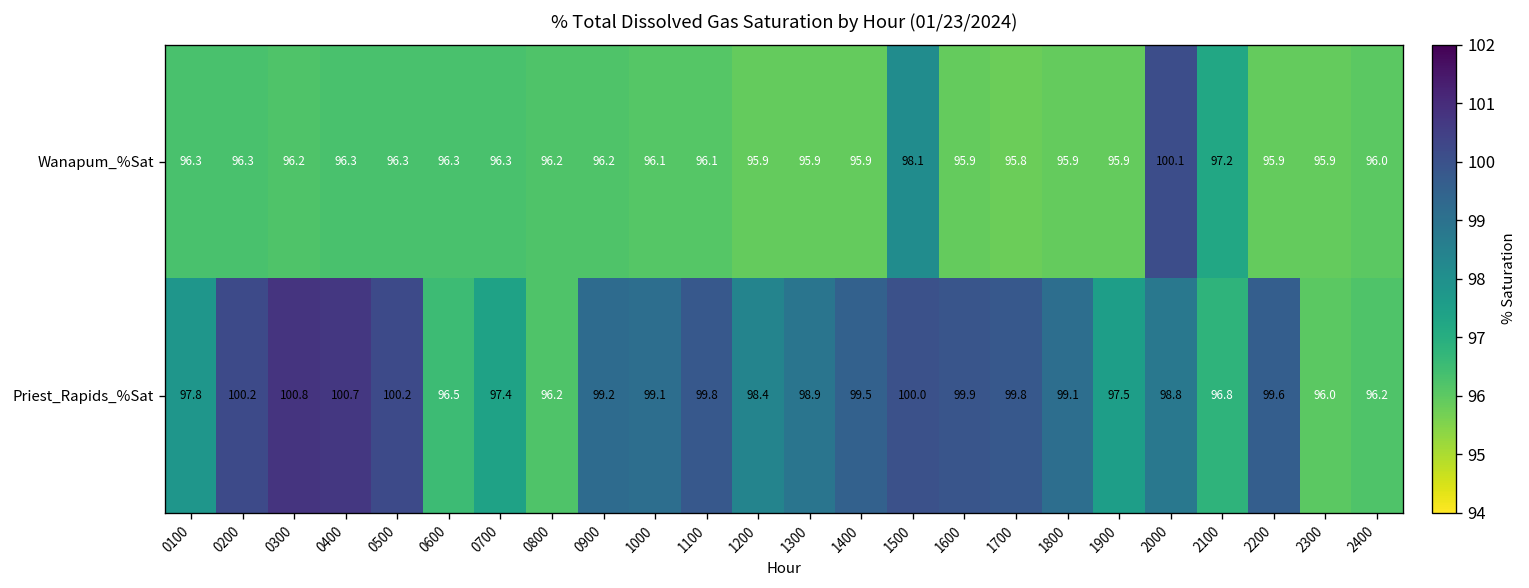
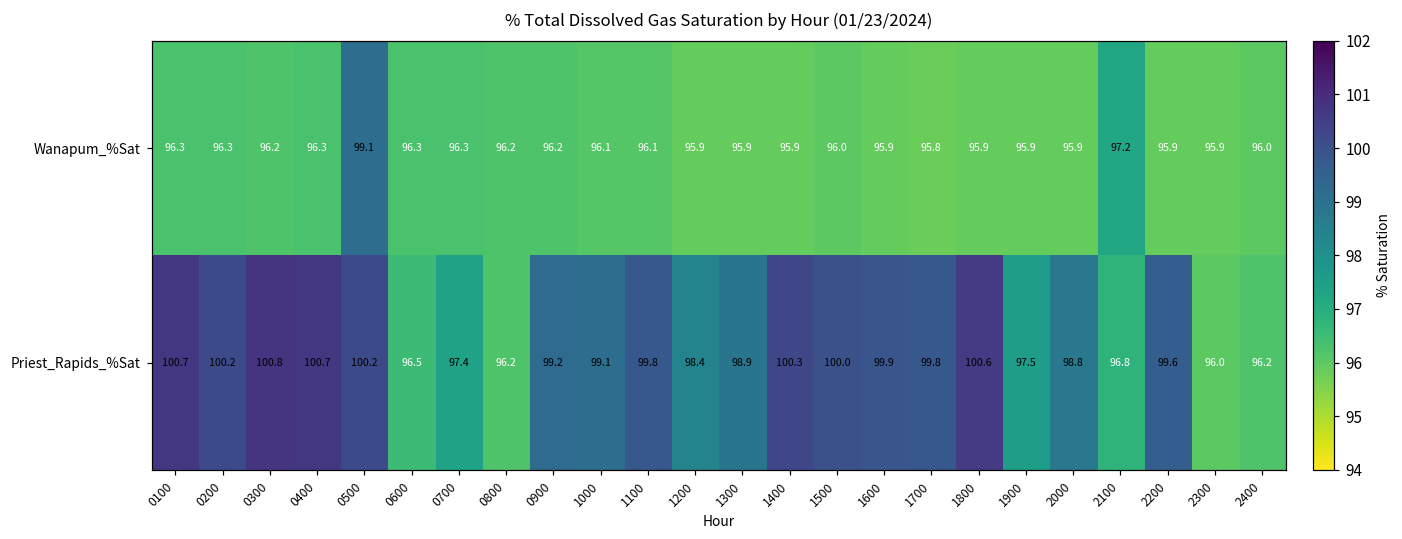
  {
    "Wanapum_%Sat": {
      "0100": 96.3,
      "0200": 96.3,
      "0300": 96.2,
      "0400": 96.3,
-     "0500": 96.3,
+     "0500": 99.1,
      "0600": 96.3,
      "0700": 96.3,
      "0800": 96.2,
      "0900": 96.2,
      "1000": 96.1,
      "1100": 96.1,
      "1200": 95.9,
      "1300": 95.9,
      "1400": 95.9,
-     "1500": 98.1,
+     "1500": 96.0,
      "1600": 95.9,
      "1700": 95.8,
      "1800": 95.9,
      "1900": 95.9,
-     "2000": 100.1,
+     "2000": 95.9,
      "2100": 97.2,
      "2200": 95.9,
      "2300": 95.9,
      "2400": 96.0
    },
    "Priest_Rapids_%Sat": {
-     "0100": 97.8,
+     "0100": 100.7,
      "0200": 100.2,
      "0300": 100.8,
      "0400": 100.7,
      "0500": 100.2,
      "0600": 96.5,
      "0700": 97.4,
      "0800": 96.2,
      "0900": 99.2,
      "1000": 99.1,
      "1100": 99.8,
      "1200": 98.4,
      "1300": 98.9,
-     "1400": 99.5,
+     "1400": 100.3,
      "1500": 100.0,
      "1600": 99.9,
      "1700": 99.8,
-     "1800": 99.1,
+     "1800": 100.6,
      "1900": 97.5,
      "2000": 98.8,
      "2100": 96.8,
      "2200": 99.6,
      "2300": 96.0,
      "2400": 96.2
    }
  }
